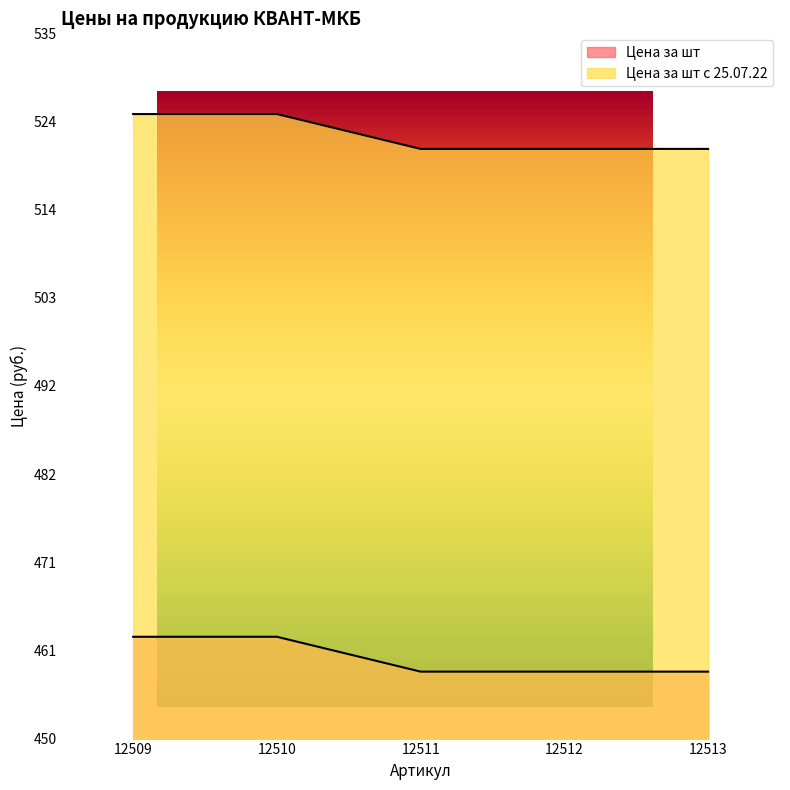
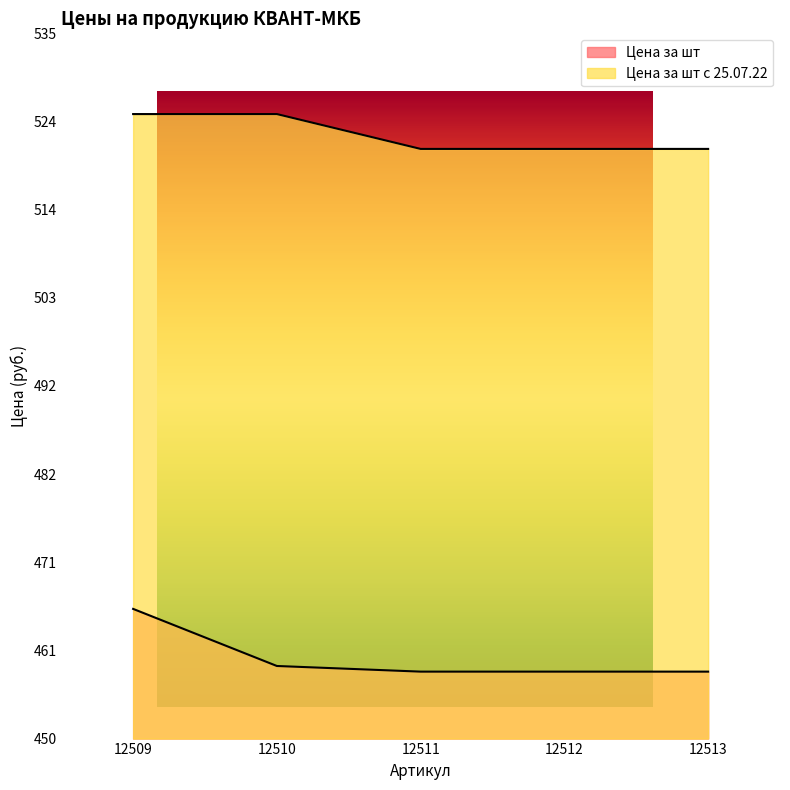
  {
    "Цена за шт": {
-     "12509": 462,
-     "12510": 462,
+     "12509": 466,
+     "12510": 459,
      "12511": 458,
      "12512": 458,
      "12513": 458
    },
    "Цена за шт с 25.07.22": {
      "12509": 525,
      "12510": 525,
      "12511": 521,
      "12512": 521,
      "12513": 521
    }
  }
